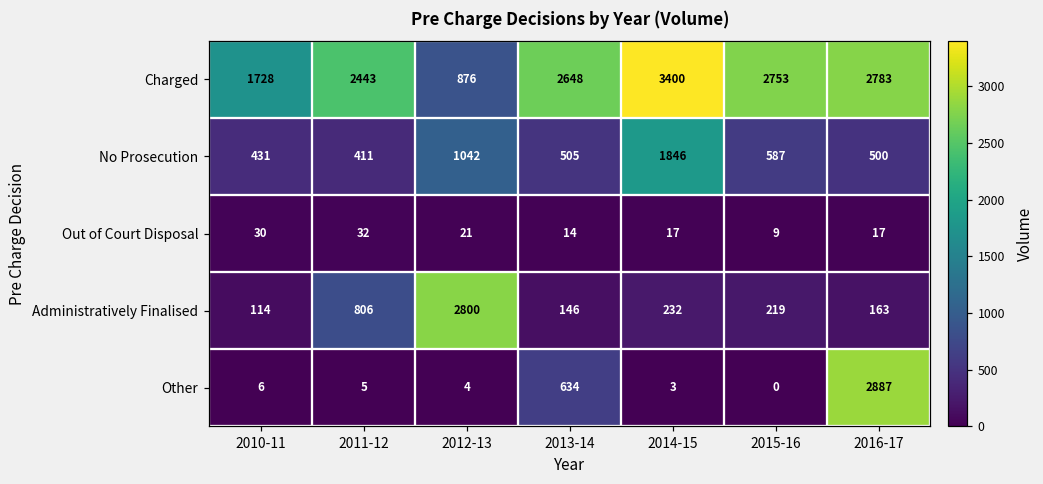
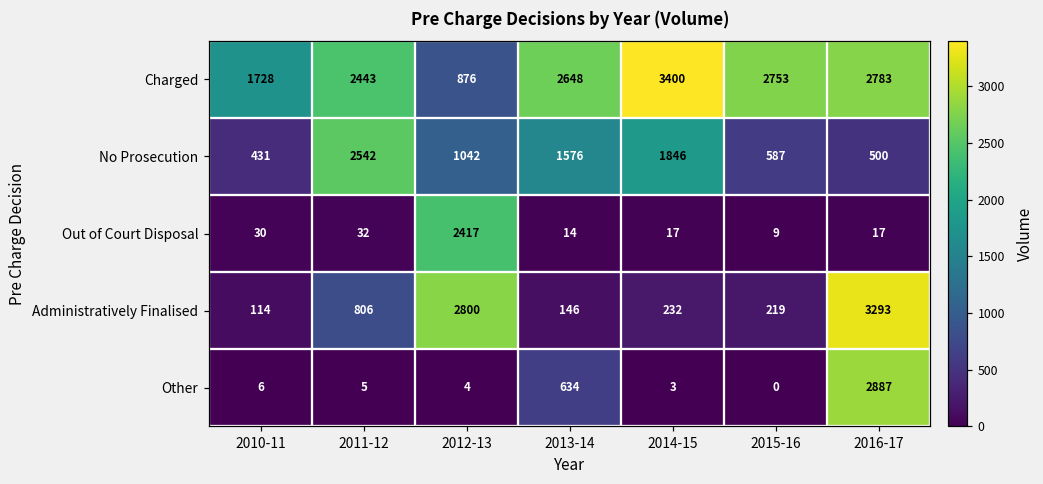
  {
    "Charged": {
      "2010-11": 1728,
      "2011-12": 2443,
      "2012-13": 876,
      "2013-14": 2648,
      "2014-15": 3400,
      "2015-16": 2753,
      "2016-17": 2783
    },
    "No Prosecution": {
      "2010-11": 431,
-     "2011-12": 411,
+     "2011-12": 2542,
      "2012-13": 1042,
-     "2013-14": 505,
+     "2013-14": 1576,
      "2014-15": 1846,
      "2015-16": 587,
      "2016-17": 500
    },
    "Out of Court Disposal": {
      "2010-11": 30,
      "2011-12": 32,
-     "2012-13": 21,
+     "2012-13": 2417,
      "2013-14": 14,
      "2014-15": 17,
      "2015-16": 9,
      "2016-17": 17
    },
    "Administratively Finalised": {
      "2010-11": 114,
      "2011-12": 806,
      "2012-13": 2800,
      "2013-14": 146,
      "2014-15": 232,
      "2015-16": 219,
-     "2016-17": 163
+     "2016-17": 3293
    },
    "Other": {
      "2010-11": 6,
      "2011-12": 5,
      "2012-13": 4,
      "2013-14": 634,
      "2014-15": 3,
      "2015-16": 0,
      "2016-17": 2887
    }
  }
